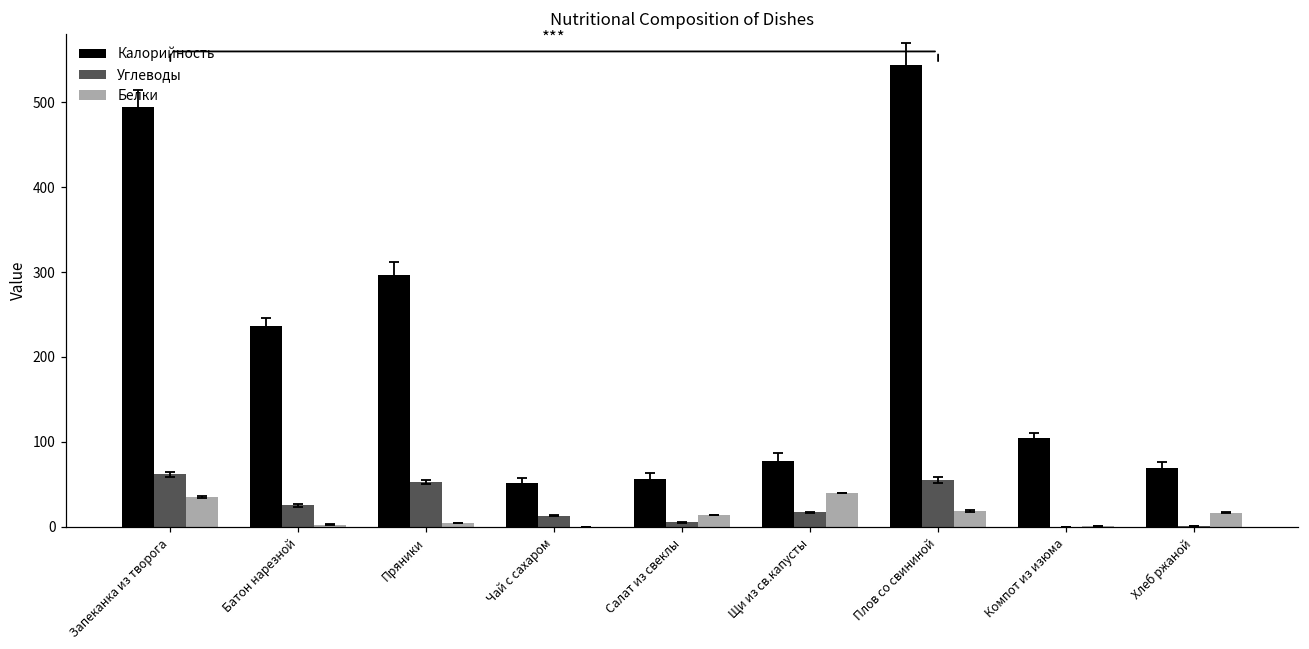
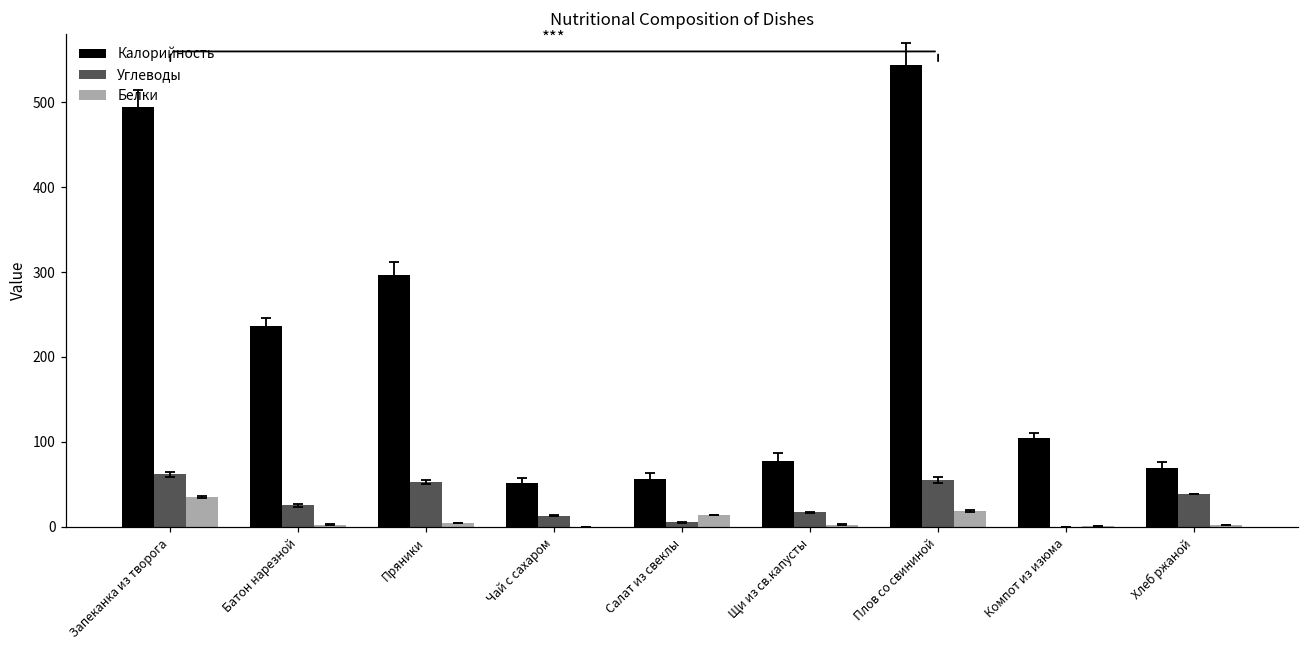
  {
    "Калорийность": {
      "Запеканка из творога": 490,
      "Батон нарезной": 240,
      "Пряники": 300,
      "Чай с сахаром": 50,
      "Салат из свеклы": 60,
      "Щи из св.капусты": 80,
      "Плов со свининой": 540,
      "Компот из изюма": 100,
      "Хлеб ржаной": 70
    },
    "Углеводы": {
      "Запеканка из творога": 60,
      "Батон нарезной": 30,
      "Пряники": 50,
      "Чай с сахаром": 10,
      "Салат из свеклы": 10,
      "Щи из св.капусты": 20,
      "Плов со свининой": 60,
-     "Хлеб ржаной": 0
+     "Хлеб ржаной": 40
    },
    "Белки": {
      "Запеканка из творога": 30,
      "Пряники": 0,
      "Чай с сахаром": 0,
      "Салат из свеклы": 10,
-     "Щи из св.капусты": 40,
+     "Щи из св.капусты": 0,
      "Плов со свининой": 20,
-     "Хлеб ржаной": 20
+     "Хлеб ржаной": 0
    }
  }
